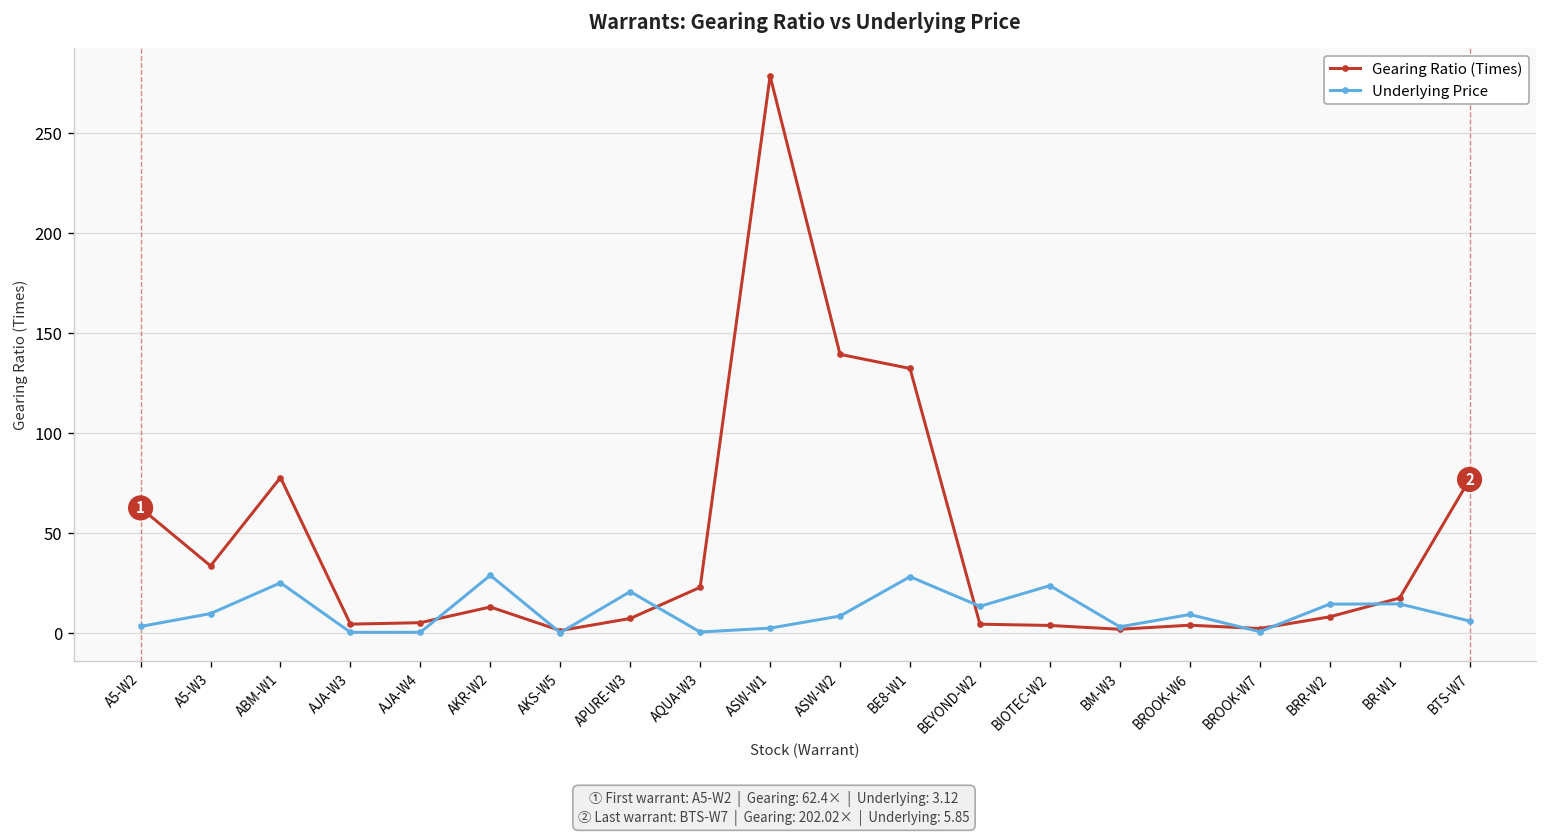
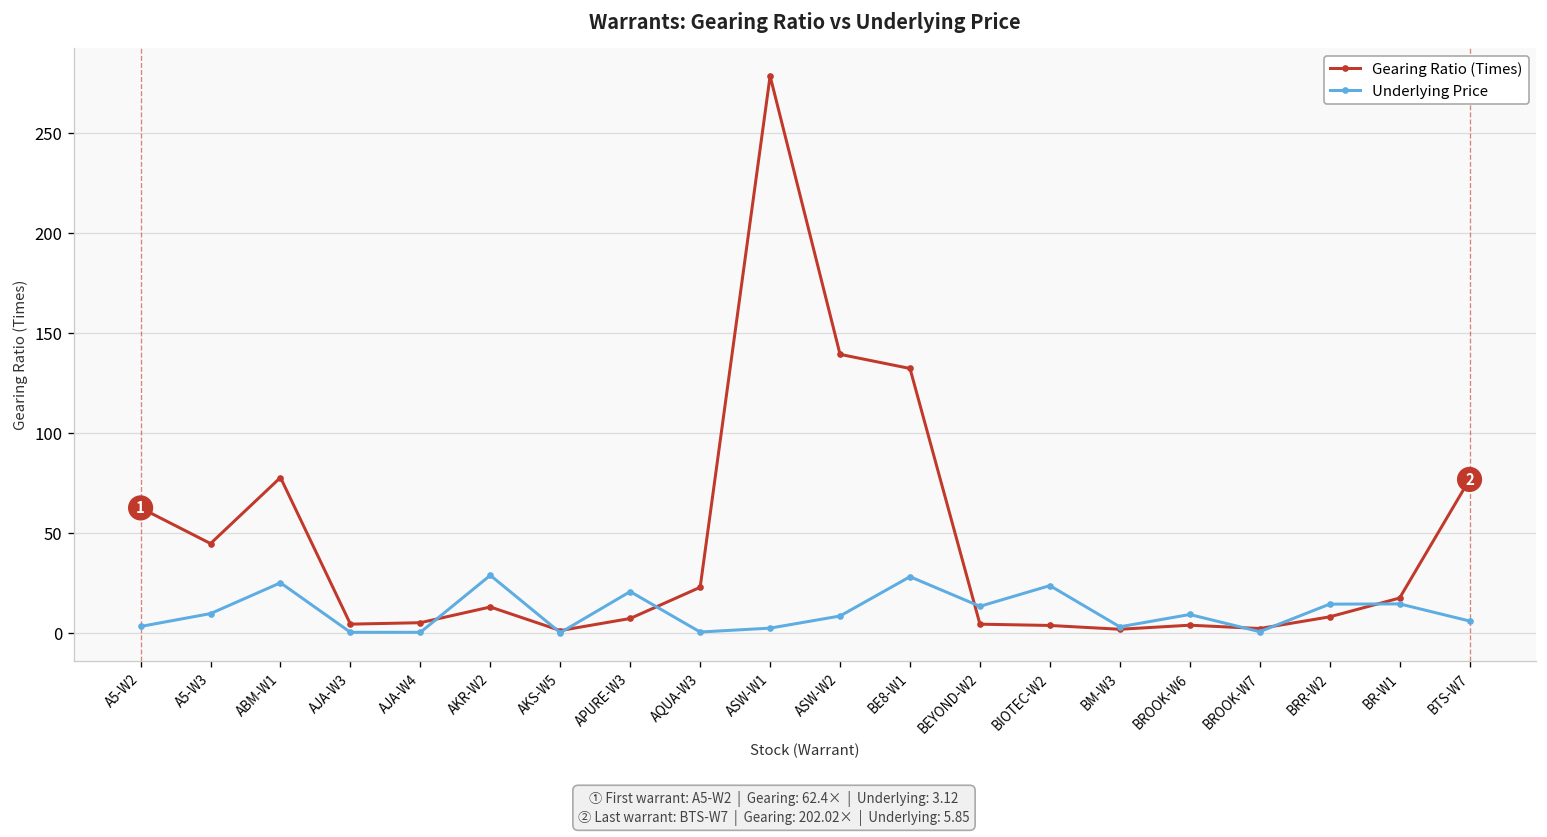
  {
    "Gearing Ratio (Times)": {
-     "A5-W3": 33,
+     "A5-W3": 45,
      "ABM-W1": 78,
      "AJA-W3": 4,
      "AJA-W4": 5,
      "AKR-W2": 13,
      "APURE-W3": 7,
      "AQUA-W3": 23,
      "ASW-W1": 278,
      "ASW-W2": 139,
      "BE8-W1": 132,
      "BEYOND-W2": 4,
      "BIOTEC-W2": 4,
      "BROOK-W6": 4,
      "BROOK-W7": 2,
      "BRR-W2": 8,
      "BR-W1": 17
    },
    "Underlying Price": {
      "A5-W2": 3,
      "A5-W3": 10,
      "ABM-W1": 25,
      "AJA-W3": 0,
      "AJA-W4": 0,
      "AKR-W2": 29,
      "APURE-W3": 21,
      "AQUA-W3": 0,
      "ASW-W1": 2,
      "ASW-W2": 8,
      "BE8-W1": 28,
      "BEYOND-W2": 13,
      "BIOTEC-W2": 24,
      "BROOK-W6": 9,
      "BROOK-W7": 1,
      "BRR-W2": 14,
      "BR-W1": 14,
      "BTS-W7": 6
    }
  }
